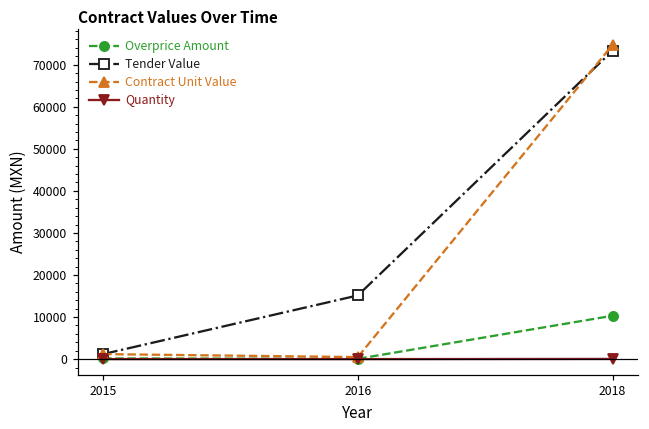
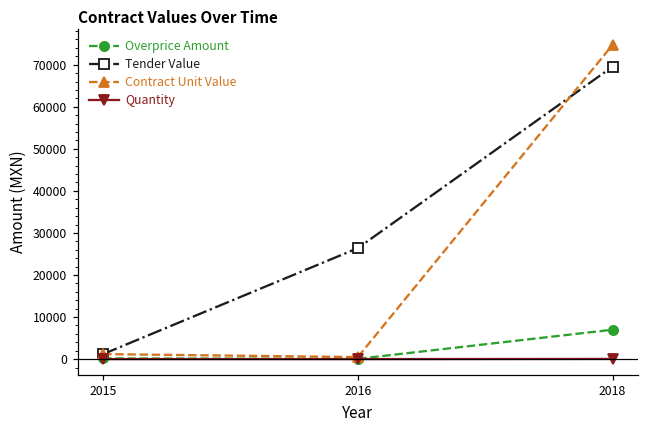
  {
    "Overprice Amount": {
-     "2018": 10000
+     "2018": 7000
    },
    "Tender Value": {
-     "2016": 15000,
-     "2018": 73000
+     "2016": 26000,
+     "2018": 70000
    },
    "Contract Unit Value": {
      "2018": 75000
    },
    "Quantity": {
      "2018": 0
    }
  }
